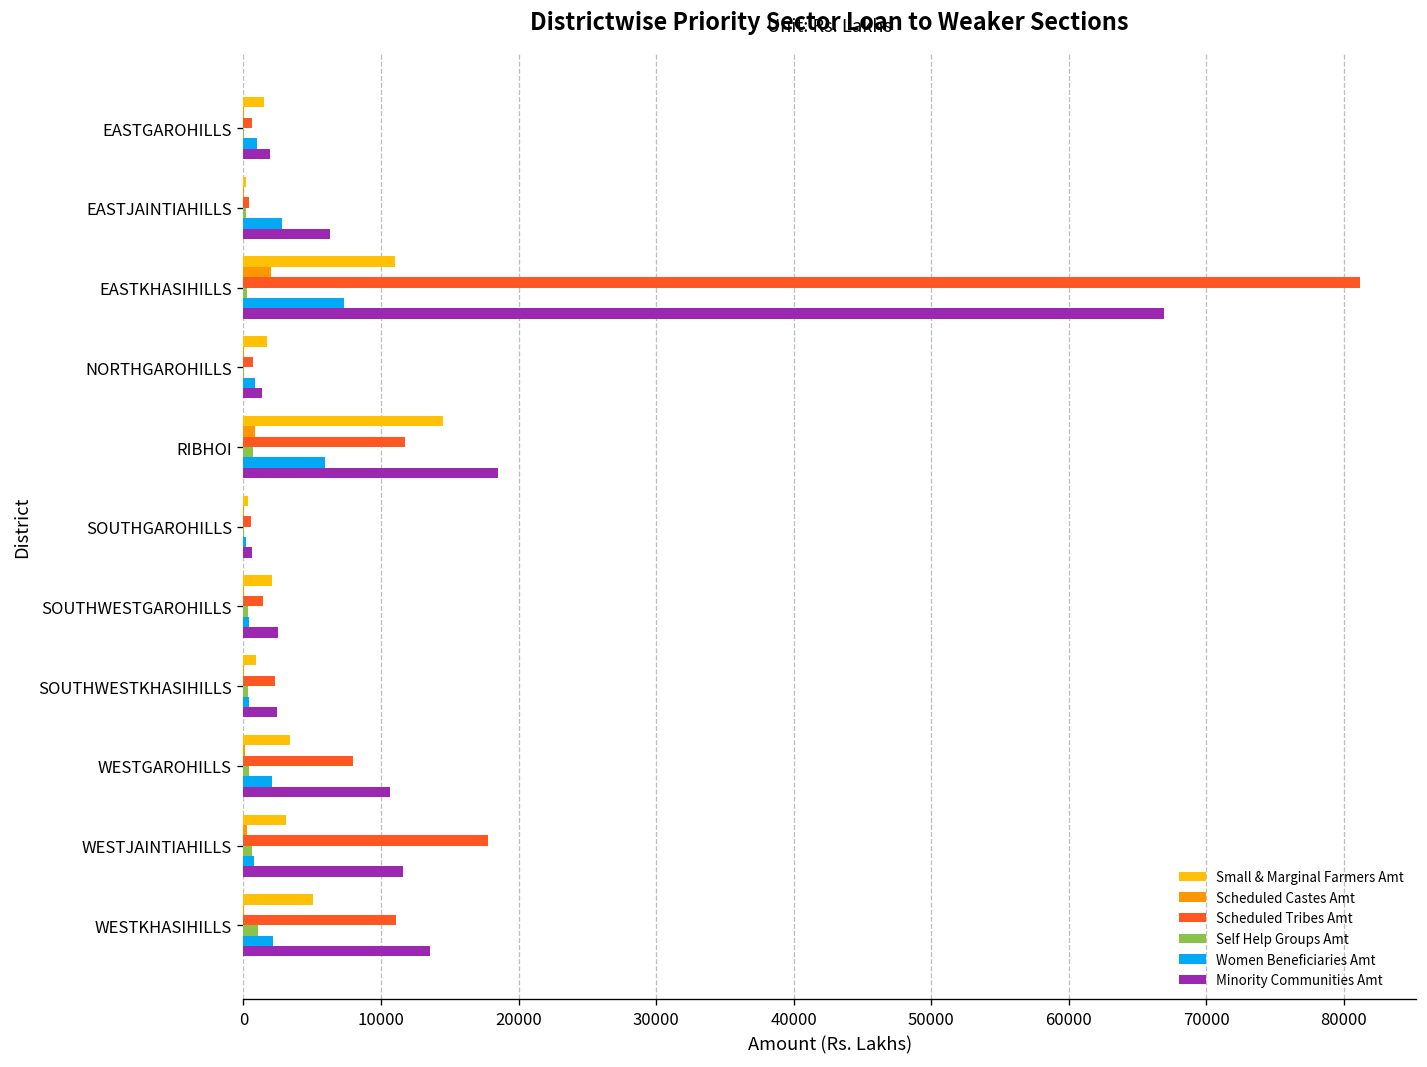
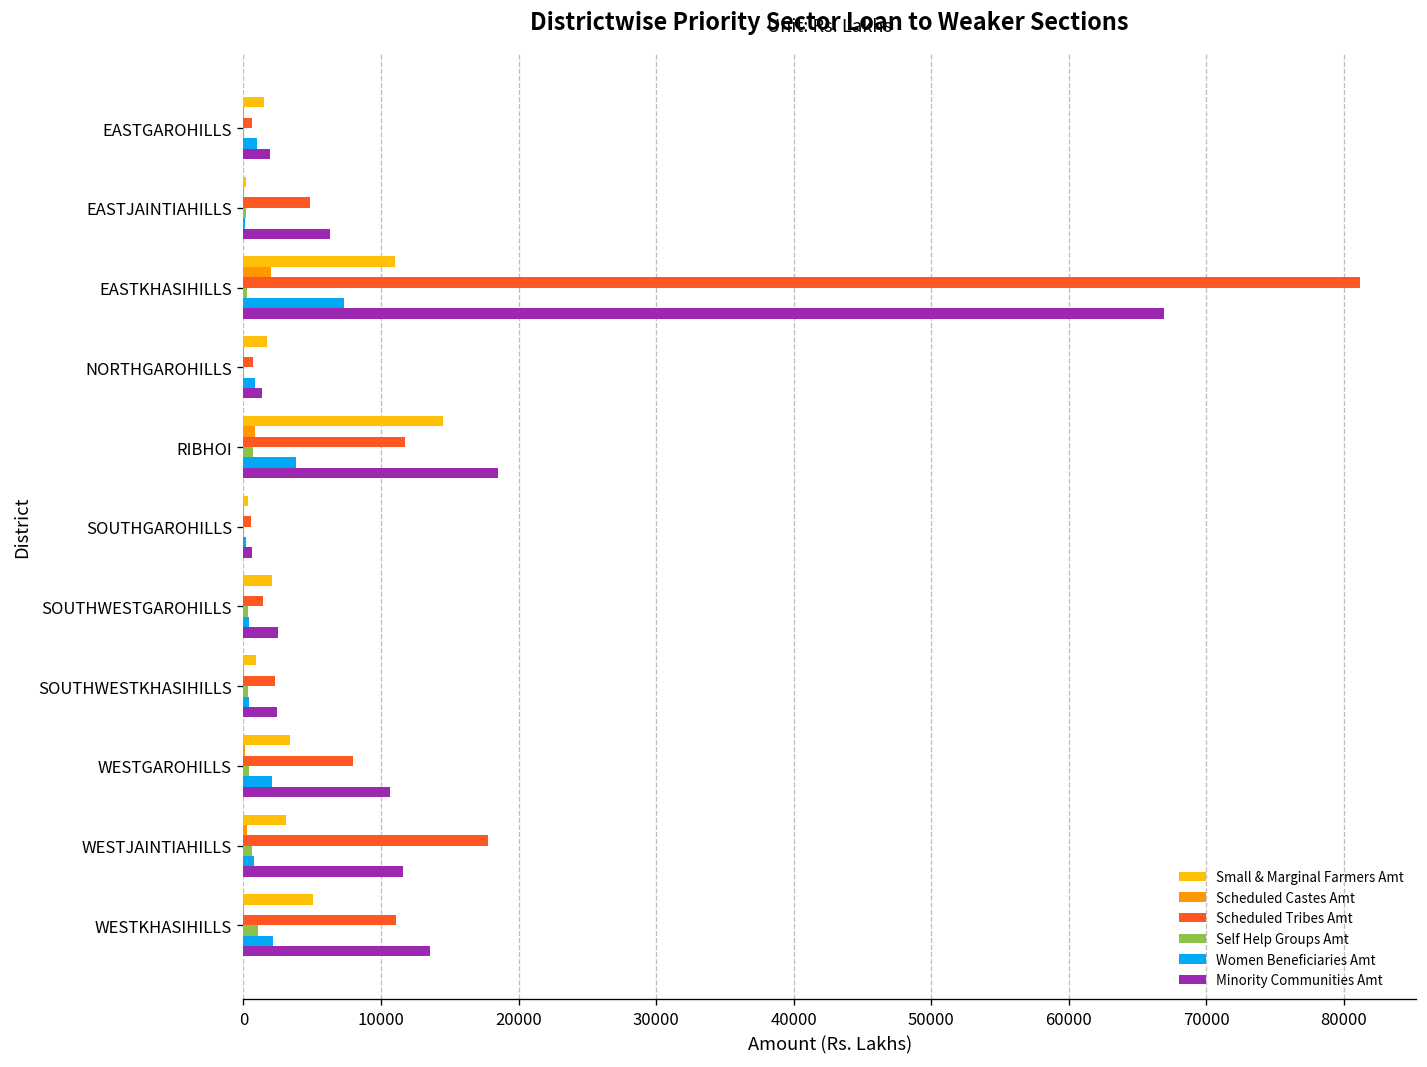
  {
    "Scheduled Tribes Amt": {
      "EASTGAROHILLS": 600,
-     "EASTJAINTIAHILLS": 400,
+     "EASTJAINTIAHILLS": 4800,
      "EASTKHASIHILLS": 81200,
      "NORTHGAROHILLS": 700,
      "RIBHOI": 11700,
      "SOUTHGAROHILLS": 500,
      "SOUTHWESTGAROHILLS": 1400,
      "SOUTHWESTKHASIHILLS": 2300,
      "WESTGAROHILLS": 8000,
      "WESTJAINTIAHILLS": 17800,
      "WESTKHASIHILLS": 11100
    },
    "Self Help Groups Amt": {
      "EASTKHASIHILLS": 300,
      "RIBHOI": 700,
      "SOUTHWESTGAROHILLS": 300,
      "SOUTHWESTKHASIHILLS": 300,
      "WESTGAROHILLS": 400,
      "WESTJAINTIAHILLS": 600,
      "WESTKHASIHILLS": 1100
    },
    "Women Beneficiaries Amt": {
      "EASTGAROHILLS": 1000,
-     "EASTJAINTIAHILLS": 2800,
+     "EASTJAINTIAHILLS": 100,
      "EASTKHASIHILLS": 7300,
      "NORTHGAROHILLS": 800,
-     "RIBHOI": 5900,
+     "RIBHOI": 3800,
      "SOUTHWESTGAROHILLS": 400,
      "SOUTHWESTKHASIHILLS": 400,
      "WESTGAROHILLS": 2100,
      "WESTJAINTIAHILLS": 700,
      "WESTKHASIHILLS": 2100
    },
    "Minority Communities Amt": {
      "EASTGAROHILLS": 2000,
      "EASTJAINTIAHILLS": 6300,
      "EASTKHASIHILLS": 66900,
      "NORTHGAROHILLS": 1400,
      "RIBHOI": 18500,
      "SOUTHGAROHILLS": 600,
      "SOUTHWESTGAROHILLS": 2500,
      "SOUTHWESTKHASIHILLS": 2400,
      "WESTGAROHILLS": 10600,
      "WESTJAINTIAHILLS": 11600,
      "WESTKHASIHILLS": 13600
    }
  }
